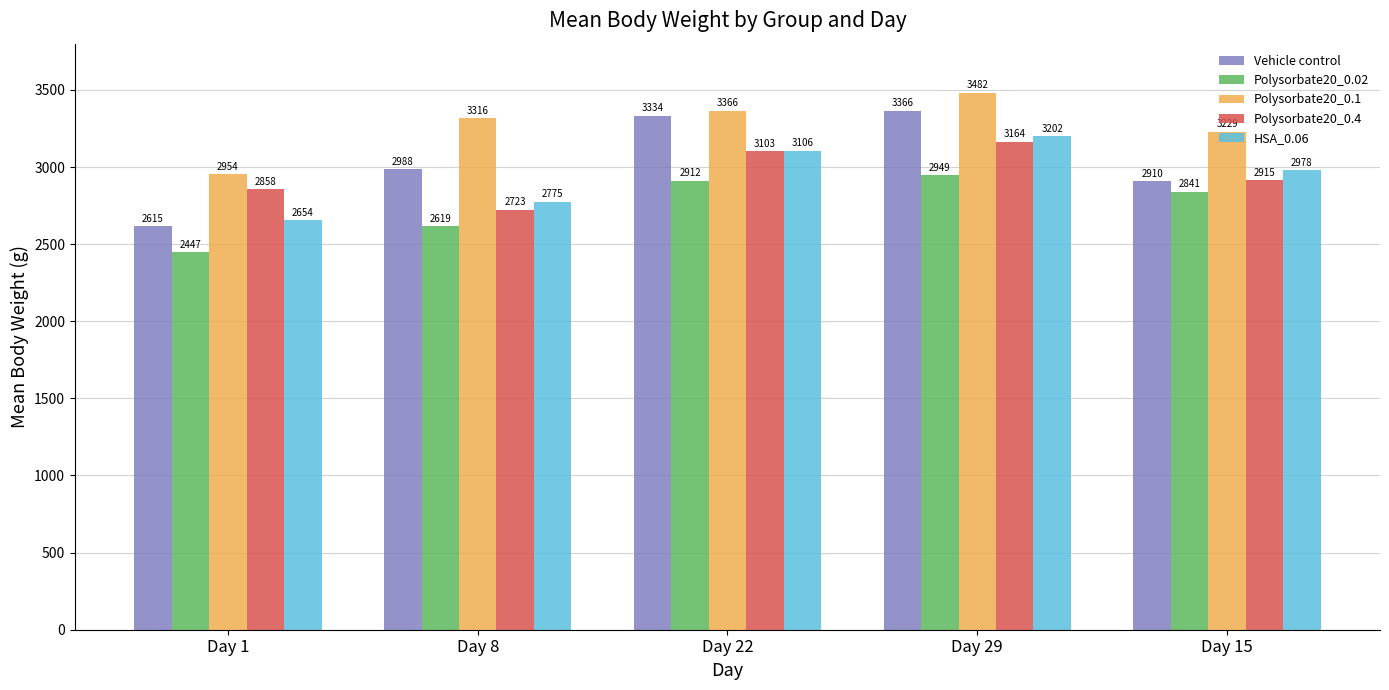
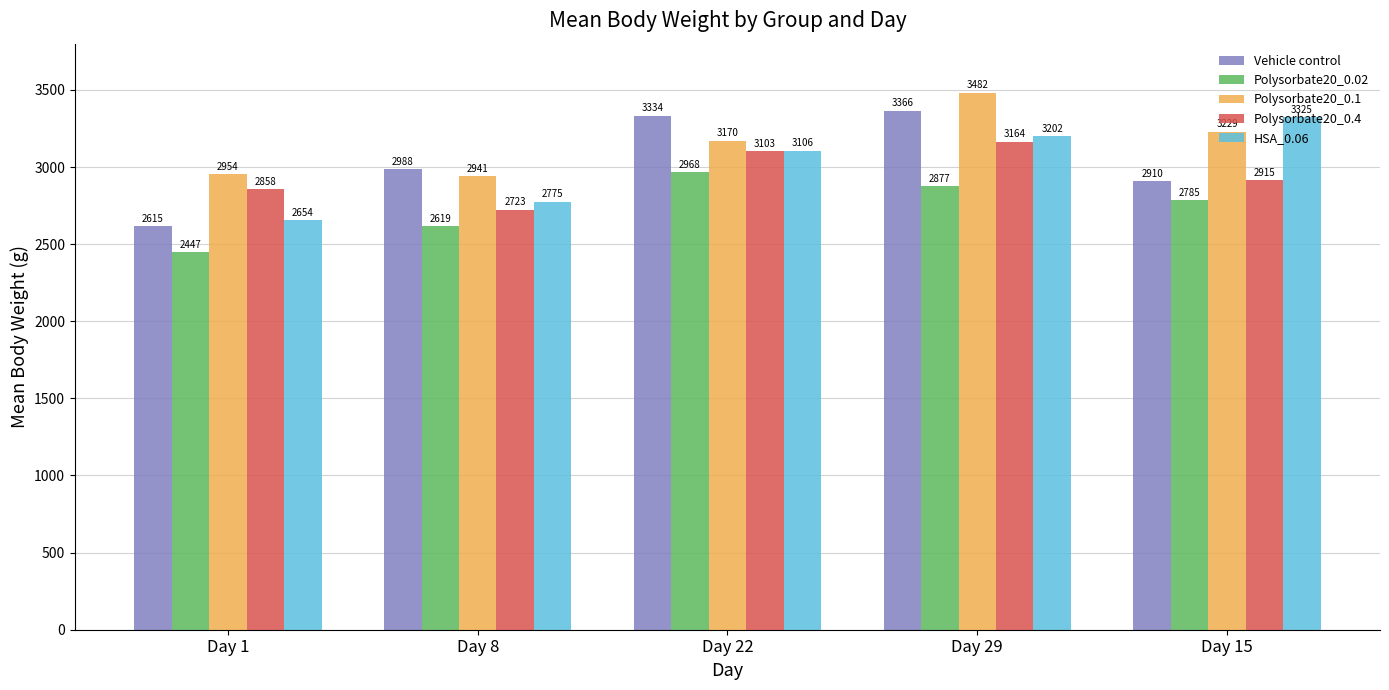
  {
    "Vehicle control": {
      "Day 1": 2615,
      "Day 8": 2988,
      "Day 22": 3334,
      "Day 29": 3366,
      "Day 15": 2910
    },
    "Polysorbate20_0.02": {
      "Day 1": 2447,
      "Day 8": 2619,
-     "Day 22": 2912,
-     "Day 29": 2949,
-     "Day 15": 2841
+     "Day 22": 2968,
+     "Day 29": 2877,
+     "Day 15": 2785
    },
    "Polysorbate20_0.1": {
      "Day 1": 2954,
-     "Day 8": 3316,
-     "Day 22": 3366,
+     "Day 8": 2941,
+     "Day 22": 3170,
      "Day 29": 3482,
      "Day 15": 3229
    },
    "Polysorbate20_0.4": {
      "Day 1": 2858,
      "Day 8": 2723,
      "Day 22": 3103,
      "Day 29": 3164,
      "Day 15": 2915
    },
    "HSA_0.06": {
      "Day 1": 2654,
      "Day 8": 2775,
      "Day 22": 3106,
      "Day 29": 3202,
-     "Day 15": 2978
+     "Day 15": 3325
    }
  }
